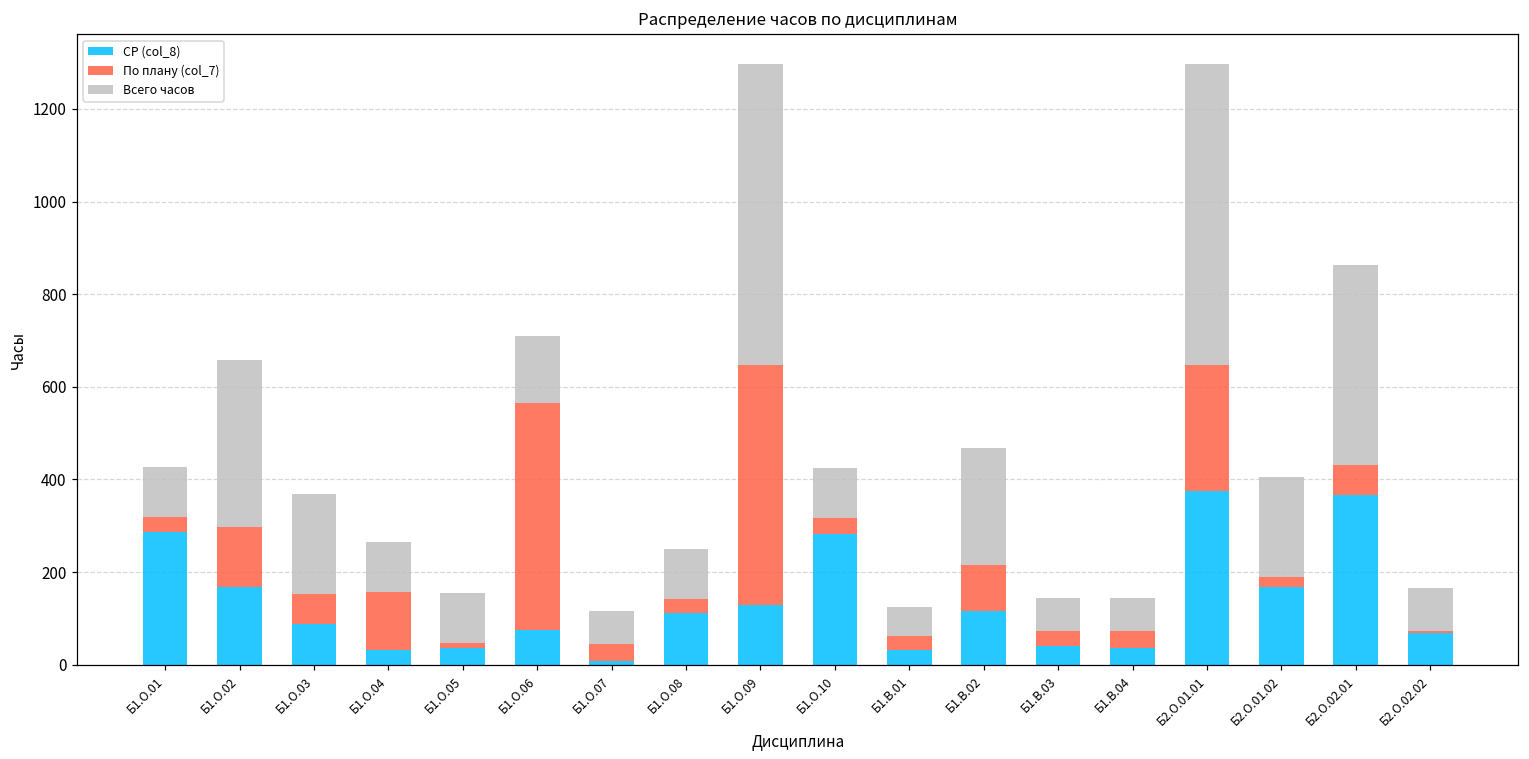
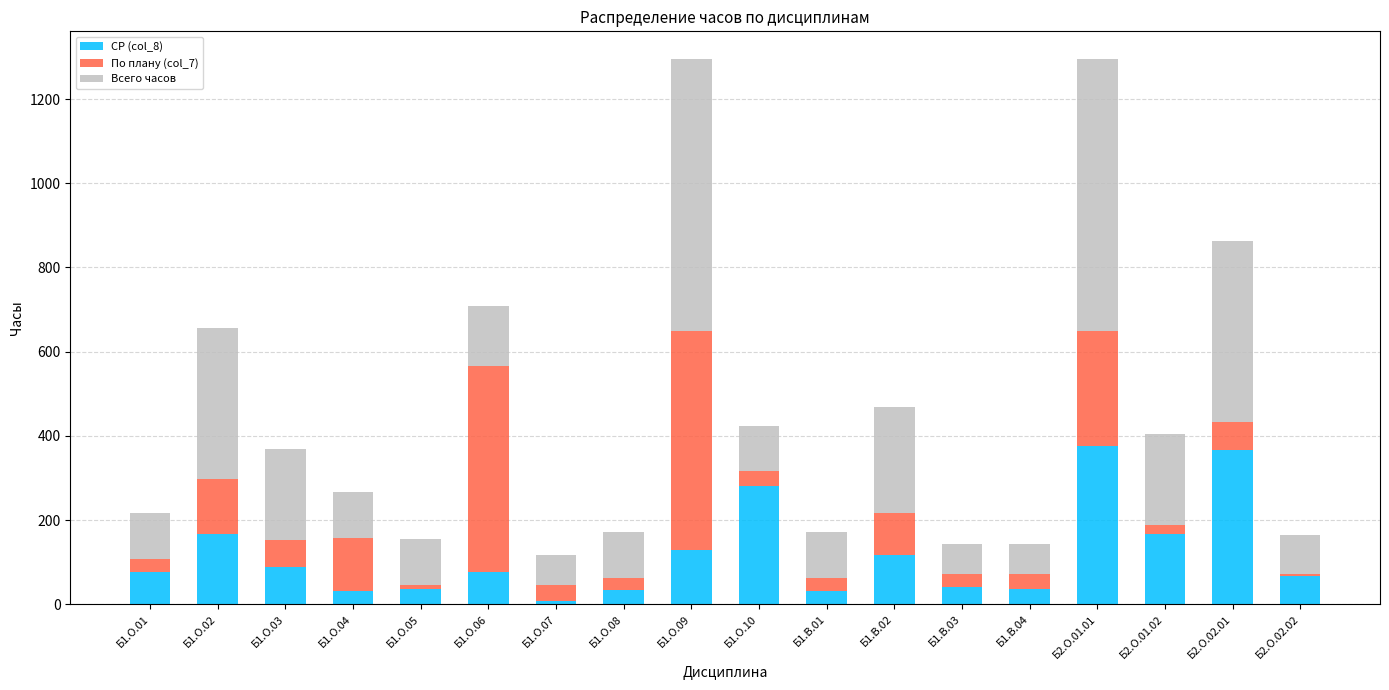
  {
    "СР (col_8)": {
-     "Б1.О.01": 290,
+     "Б1.О.01": 80,
      "Б1.О.02": 170,
      "Б1.О.03": 90,
      "Б1.О.04": 30,
      "Б1.О.05": 40,
      "Б1.О.06": 80,
      "Б1.О.07": 10,
-     "Б1.О.08": 110,
+     "Б1.О.08": 30,
      "Б1.О.09": 130,
      "Б1.О.10": 280,
      "Б1.В.01": 30,
      "Б1.В.02": 120,
      "Б1.В.03": 40,
      "Б1.В.04": 40,
      "Б2.О.01.01": 380,
      "Б2.О.01.02": 170,
      "Б2.О.02.01": 370,
      "Б2.О.02.02": 70
    },
    "По плану (col_7)": {
      "Б1.О.01": 30,
      "Б1.О.02": 130,
      "Б1.О.03": 70,
      "Б1.О.04": 130,
      "Б1.О.05": 10,
      "Б1.О.06": 490,
      "Б1.О.07": 40,
      "Б1.О.08": 30,
      "Б1.О.09": 520,
      "Б1.О.10": 30,
      "Б1.В.01": 30,
      "Б1.В.02": 100,
      "Б1.В.03": 30,
      "Б1.В.04": 40,
      "Б2.О.01.01": 270,
      "Б2.О.01.02": 20,
      "Б2.О.02.01": 70
    },
    "Всего часов": {
      "Б1.О.01": 110,
      "Б1.О.02": 360,
      "Б1.О.03": 220,
      "Б1.О.04": 110,
      "Б1.О.05": 110,
      "Б1.О.06": 140,
      "Б1.О.07": 70,
      "Б1.О.08": 110,
      "Б1.О.09": 650,
      "Б1.О.10": 110,
-     "Б1.В.01": 60,
+     "Б1.В.01": 110,
      "Б1.В.02": 250,
      "Б1.В.03": 70,
      "Б1.В.04": 70,
      "Б2.О.01.01": 650,
      "Б2.О.01.02": 220,
      "Б2.О.02.01": 430,
      "Б2.О.02.02": 90
    }
  }
